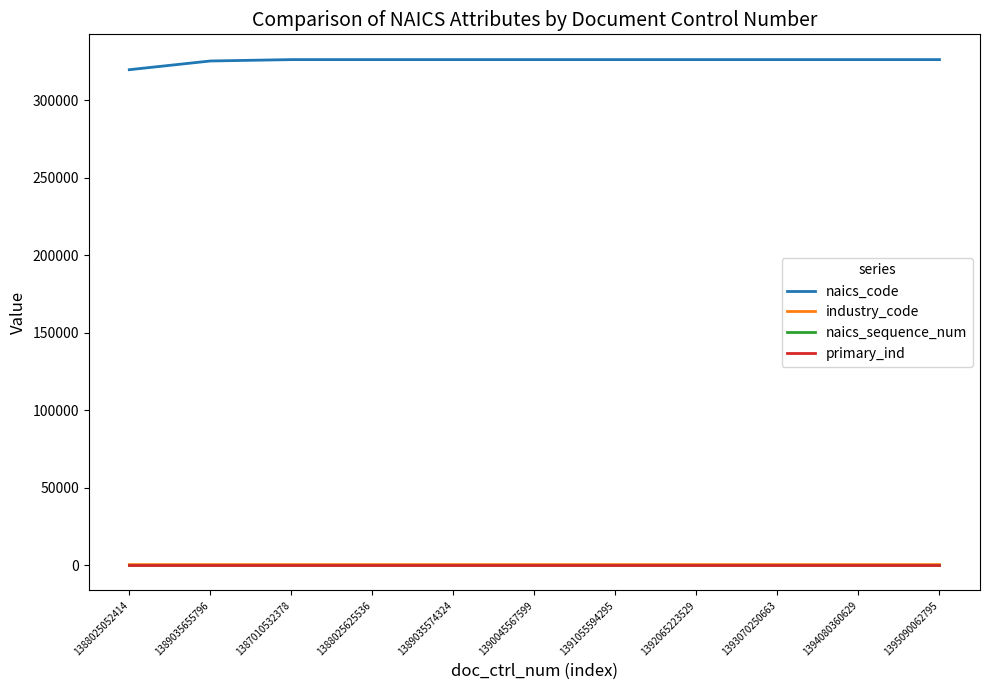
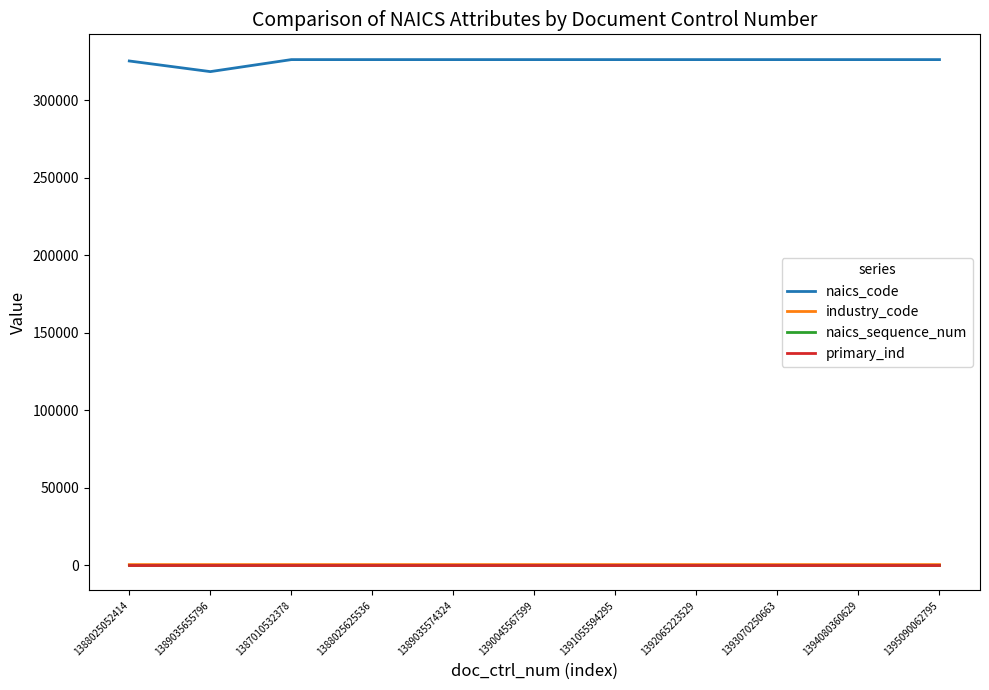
  {
    "naics_code": {
-     "1388025052414": 320000,
-     "1389035655796": 325000,
+     "1388025052414": 325000,
+     "1389035655796": 319000,
      "1387010532378": 326000,
      "1388025625536": 326000,
      "1389035574324": 326000,
      "1390045567599": 326000,
      "1391055594295": 326000,
      "1392065223529": 326000,
      "1393070250663": 326000,
      "1394080360629": 326000,
      "1395090062795": 326000
    },
    "primary_ind": {
      "1388025052414": 0,
      "1389035655796": 0,
      "1387010532378": 0,
      "1388025625536": 0,
      "1389035574324": 0,
      "1390045567599": 0,
      "1391055594295": 0,
      "1392065223529": 0,
      "1393070250663": 0,
      "1394080360629": 0,
      "1395090062795": 0
    }
  }
